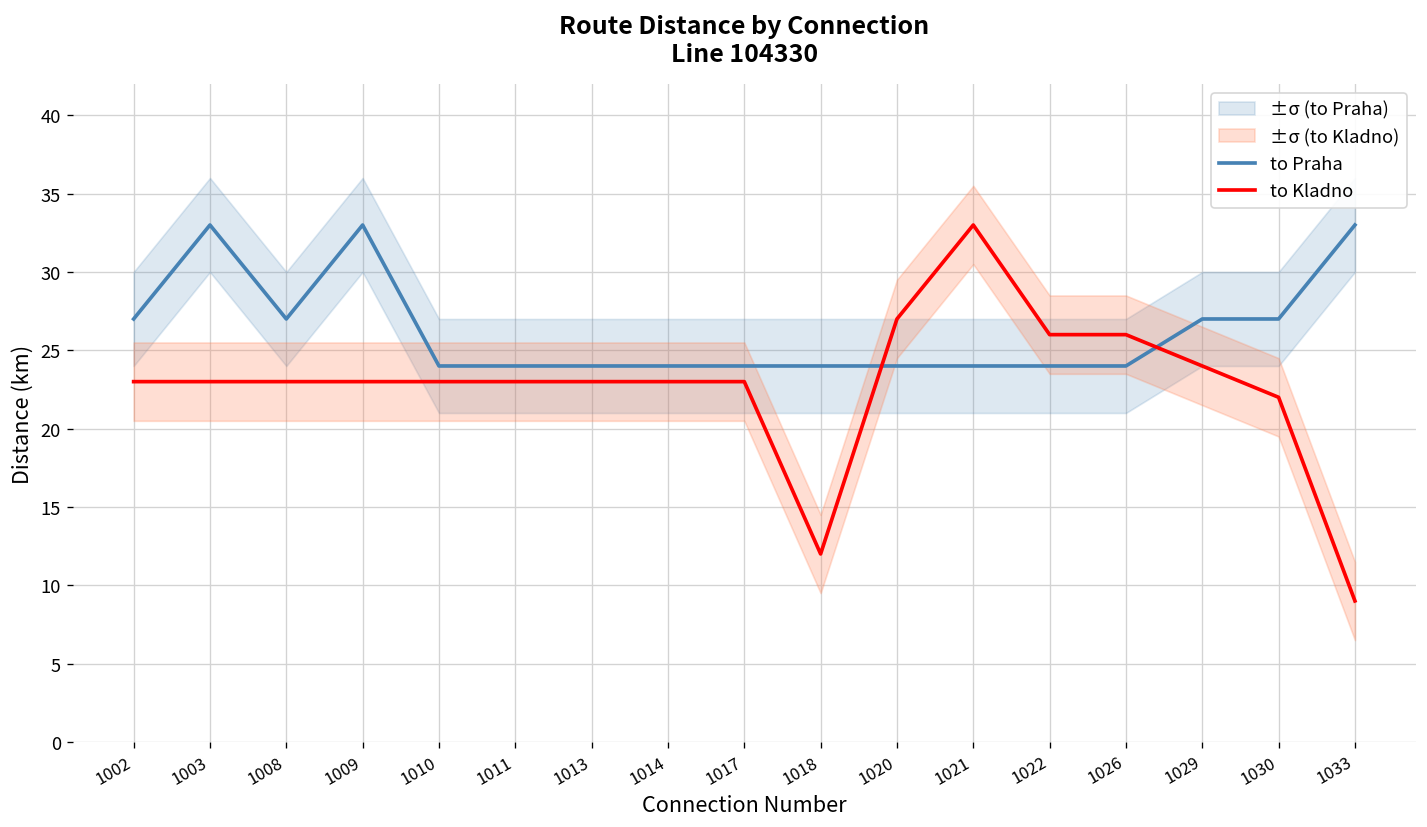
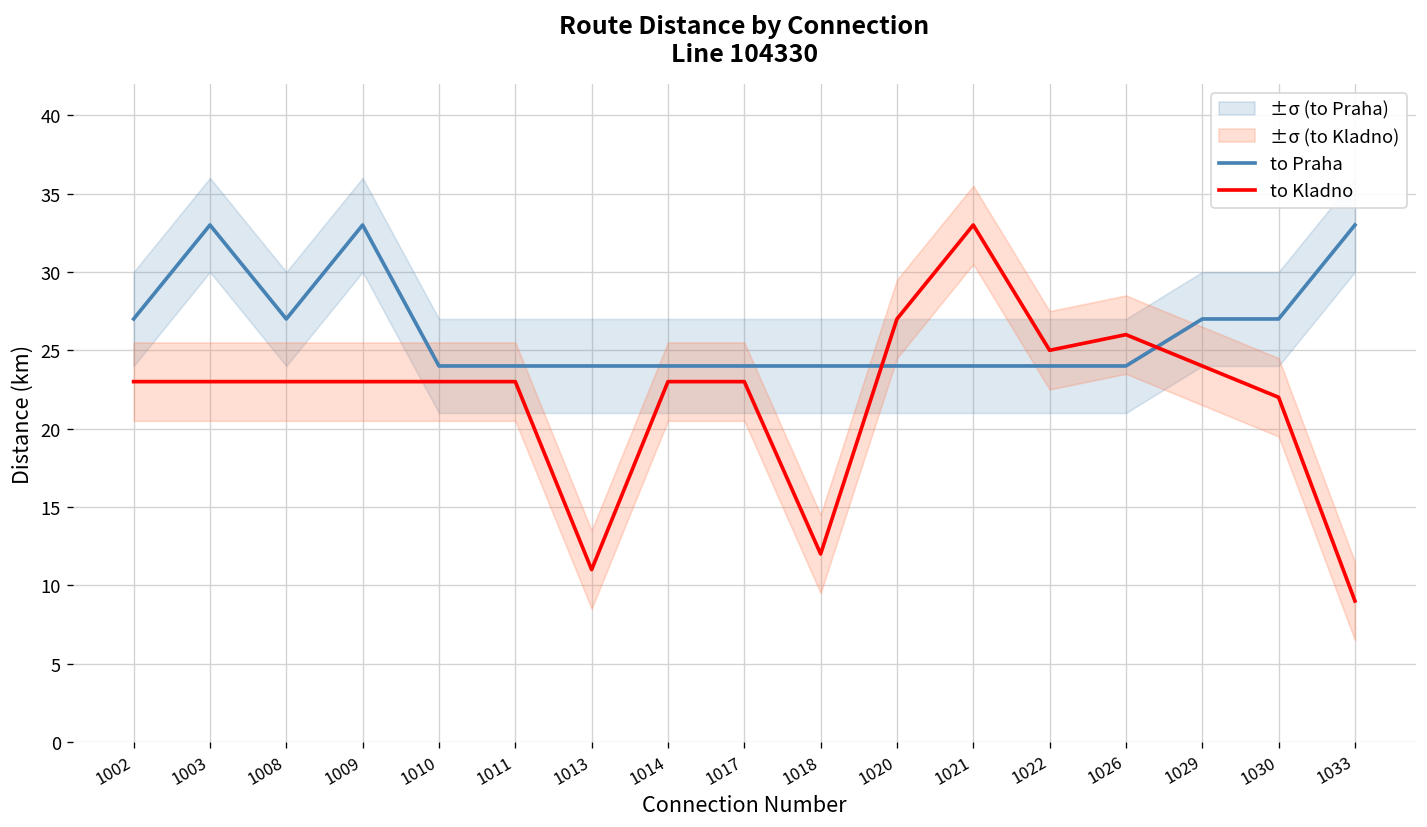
  {
    "to Kladno": {
      "1002": 23,
      "1003": 23,
      "1008": 23,
      "1009": 23,
      "1010": 23,
      "1011": 23,
-     "1013": 23,
+     "1013": 11,
      "1014": 23,
      "1017": 23,
      "1018": 12,
      "1021": 33,
-     "1022": 26,
+     "1022": 25,
      "1026": 26,
      "1029": 24,
      "1030": 22,
      "1033": 9
    }
  }
